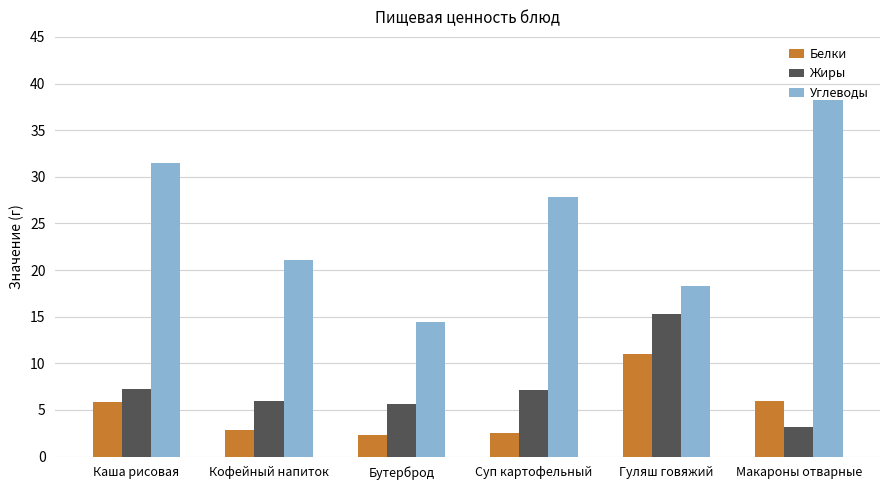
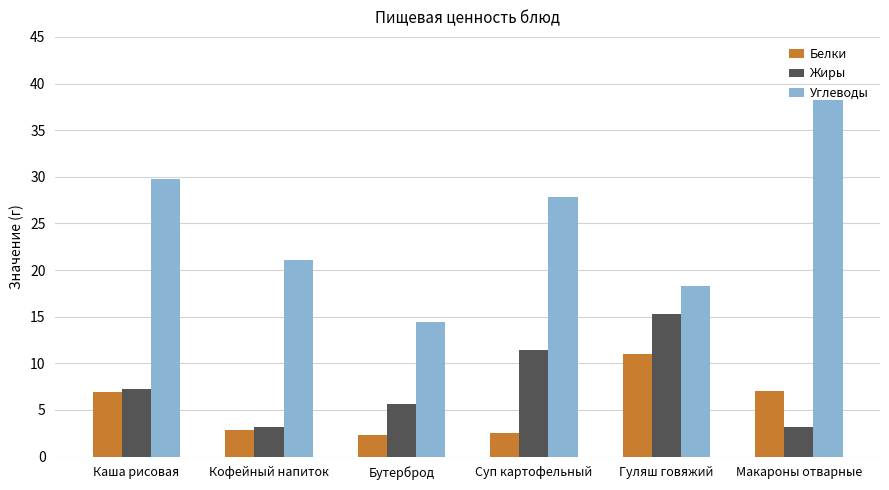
  {
    "Белки": {
-     "Каша рисовая": 6,
+     "Каша рисовая": 7,
      "Кофейный напиток": 3,
      "Бутерброд": 2,
      "Суп картофельный": 3,
      "Гуляш говяжий": 11,
-     "Макароны отварные": 6
+     "Макароны отварные": 7
    },
    "Жиры": {
      "Каша рисовая": 7,
-     "Кофейный напиток": 6,
+     "Кофейный напиток": 3,
      "Бутерброд": 6,
-     "Суп картофельный": 7,
+     "Суп картофельный": 11,
      "Гуляш говяжий": 15,
      "Макароны отварные": 3
    },
    "Углеводы": {
-     "Каша рисовая": 31,
+     "Каша рисовая": 30,
      "Кофейный напиток": 21,
      "Бутерброд": 14,
      "Суп картофельный": 28,
      "Гуляш говяжий": 18,
      "Макароны отварные": 38
    }
  }
